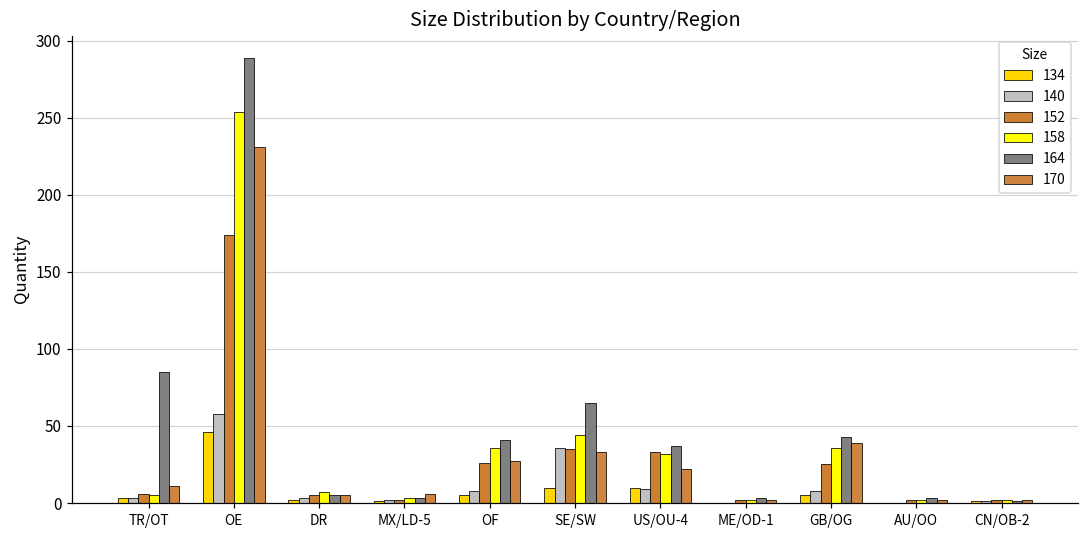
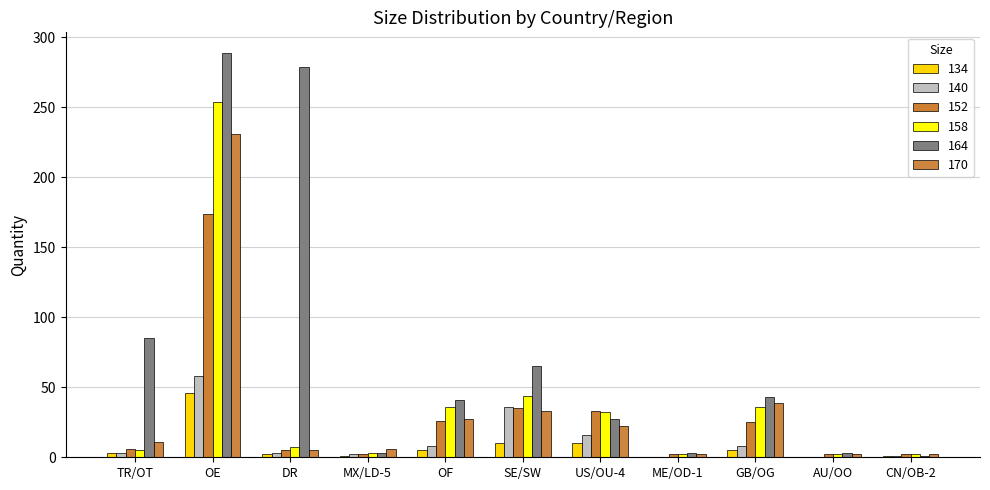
  {
    "140": {
      "TR/OT": 3,
      "OE": 58,
      "DR": 3,
      "MX/LD-5": 2,
      "OF": 8,
      "SE/SW": 36,
-     "US/OU-4": 9,
+     "US/OU-4": 16,
      "ME/OD-1": 0,
      "GB/OG": 8,
      "AU/OO": 0
    },
    "164": {
      "TR/OT": 85,
      "OE": 289,
-     "DR": 5,
+     "DR": 279,
      "MX/LD-5": 3,
      "OF": 41,
      "SE/SW": 65,
-     "US/OU-4": 37,
+     "US/OU-4": 27,
      "ME/OD-1": 3,
      "GB/OG": 43,
      "AU/OO": 3
    }
  }
